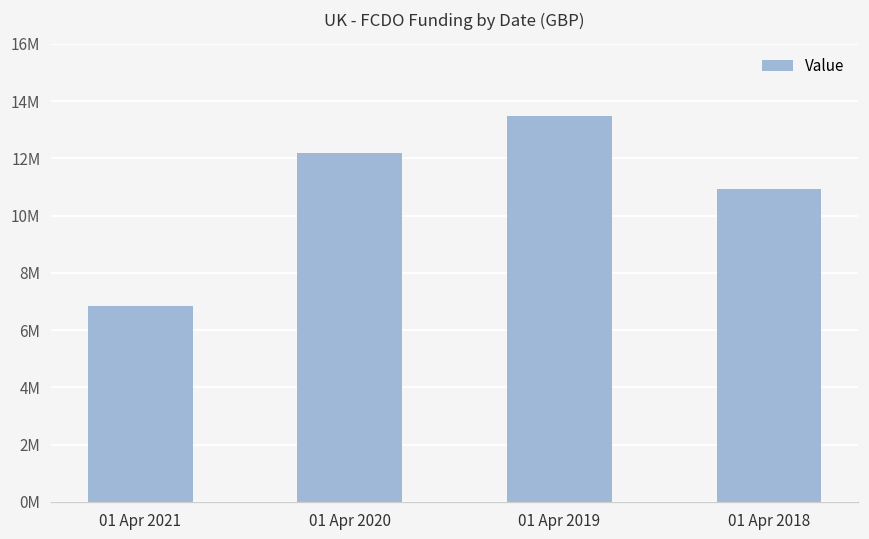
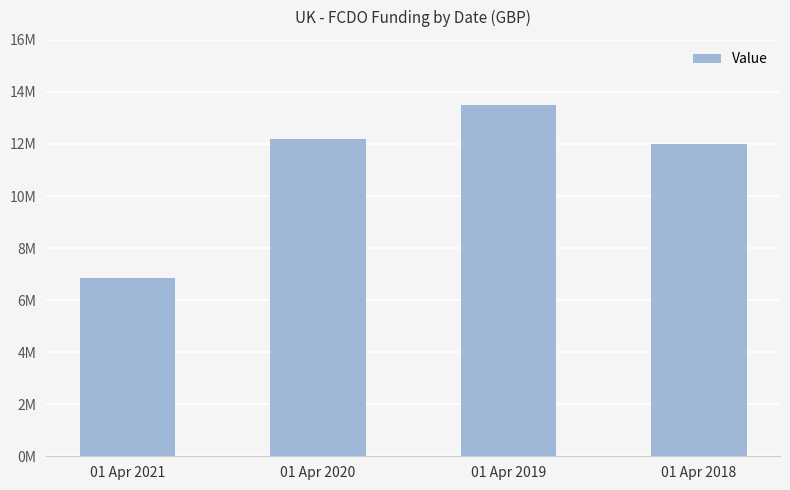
  {
    "01 Apr 2021": 6900000,
    "01 Apr 2020": 12200000,
    "01 Apr 2019": 13500000,
-   "01 Apr 2018": 10900000
+   "01 Apr 2018": 12000000
  }
